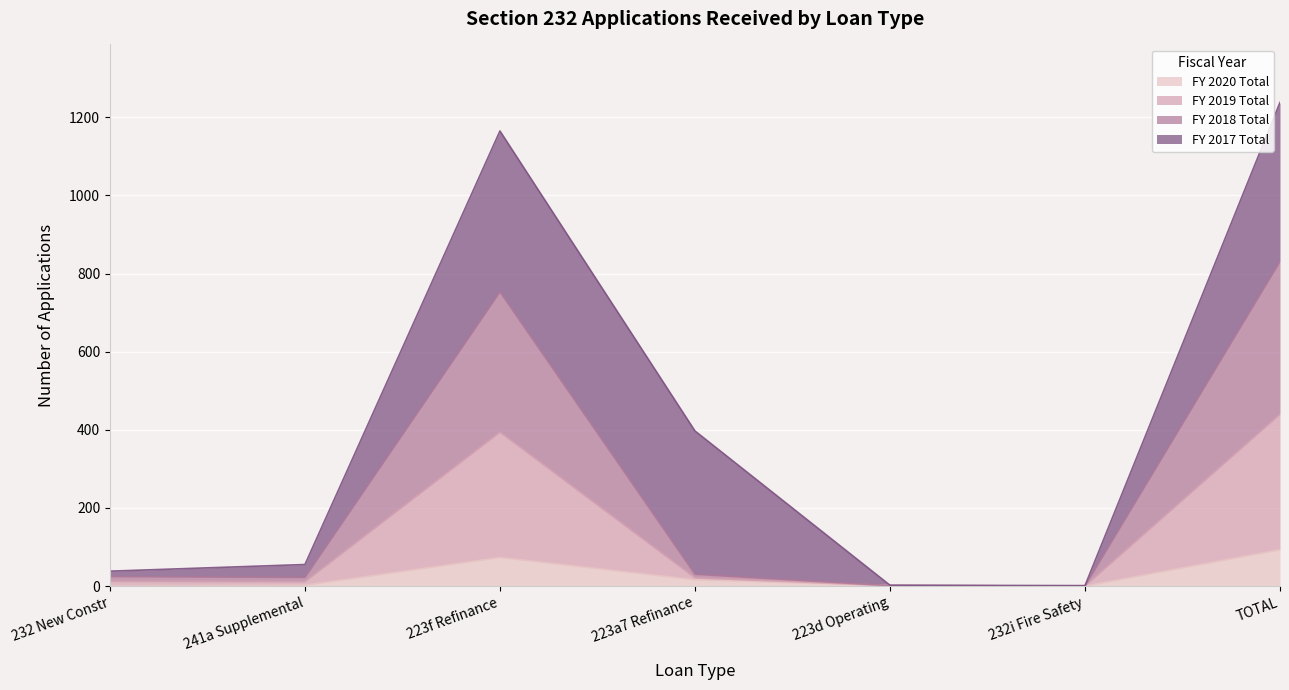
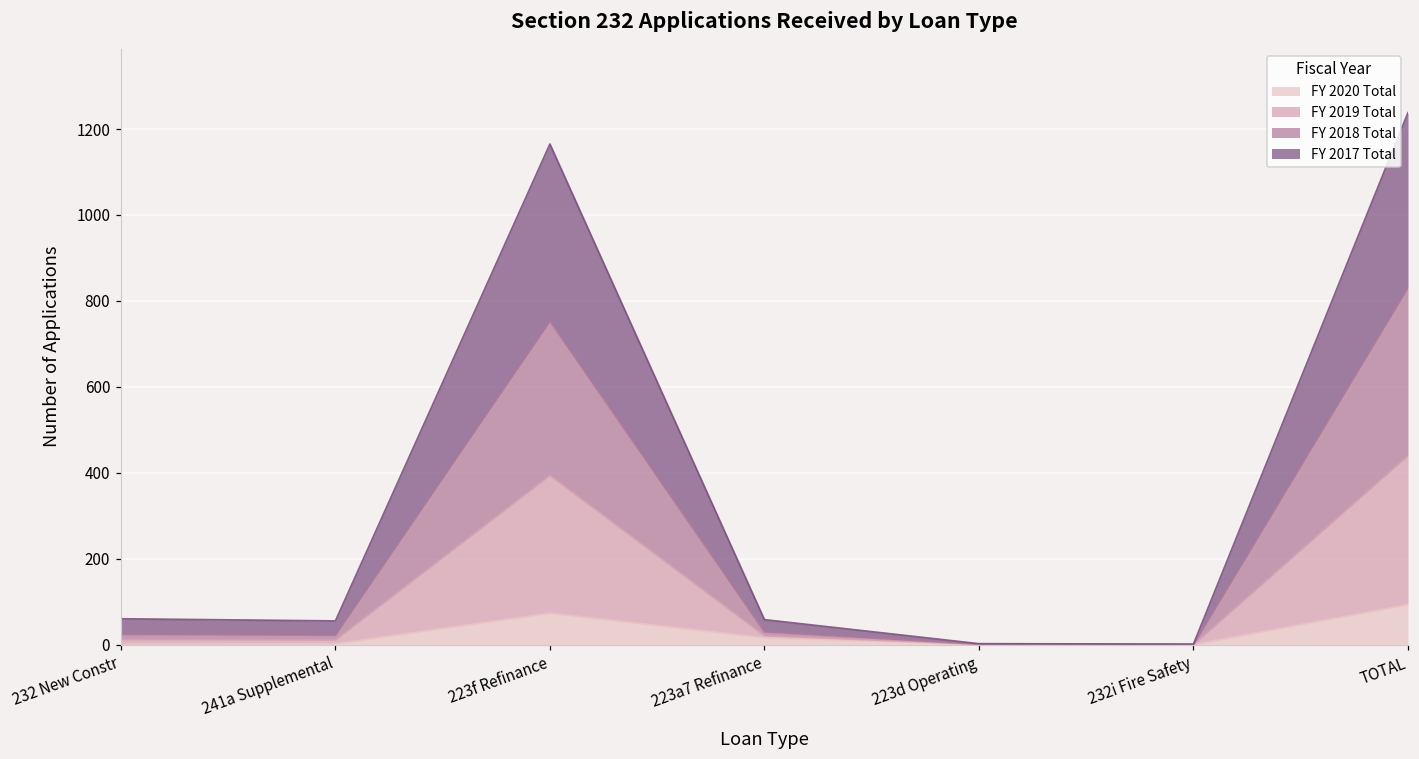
  {
    "FY 2017 Total": {
-     "232 New Constr": 10,
+     "232 New Constr": 40,
      "241a Supplemental": 30,
      "223f Refinance": 410,
-     "223a7 Refinance": 370,
+     "223a7 Refinance": 30,
      "TOTAL": 410
    }
  }
